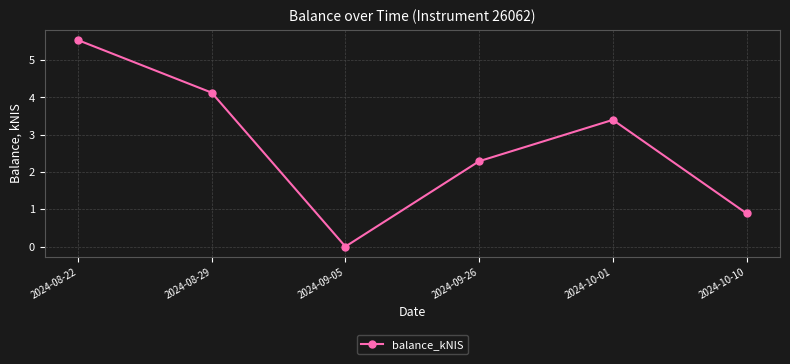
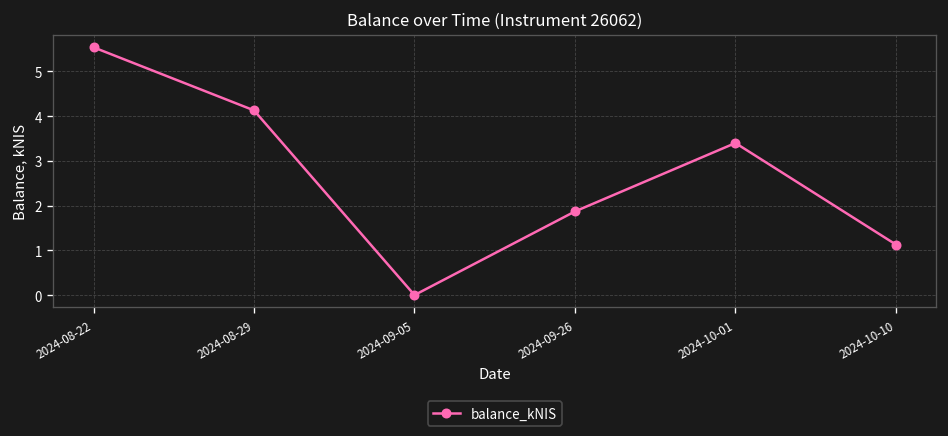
  {
    "2024-08-22": 5.5,
    "2024-08-29": 4.1,
    "2024-09-05": 0.0,
-   "2024-09-26": 2.3,
+   "2024-09-26": 1.9,
    "2024-10-01": 3.4,
-   "2024-10-10": 0.9
+   "2024-10-10": 1.1
  }
